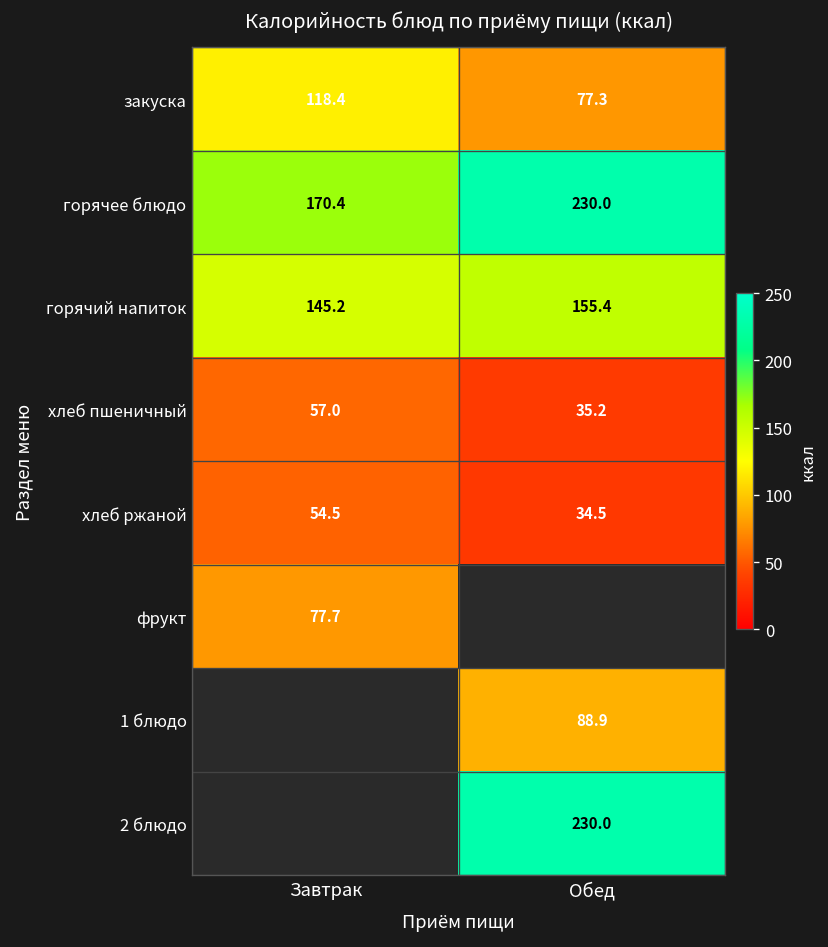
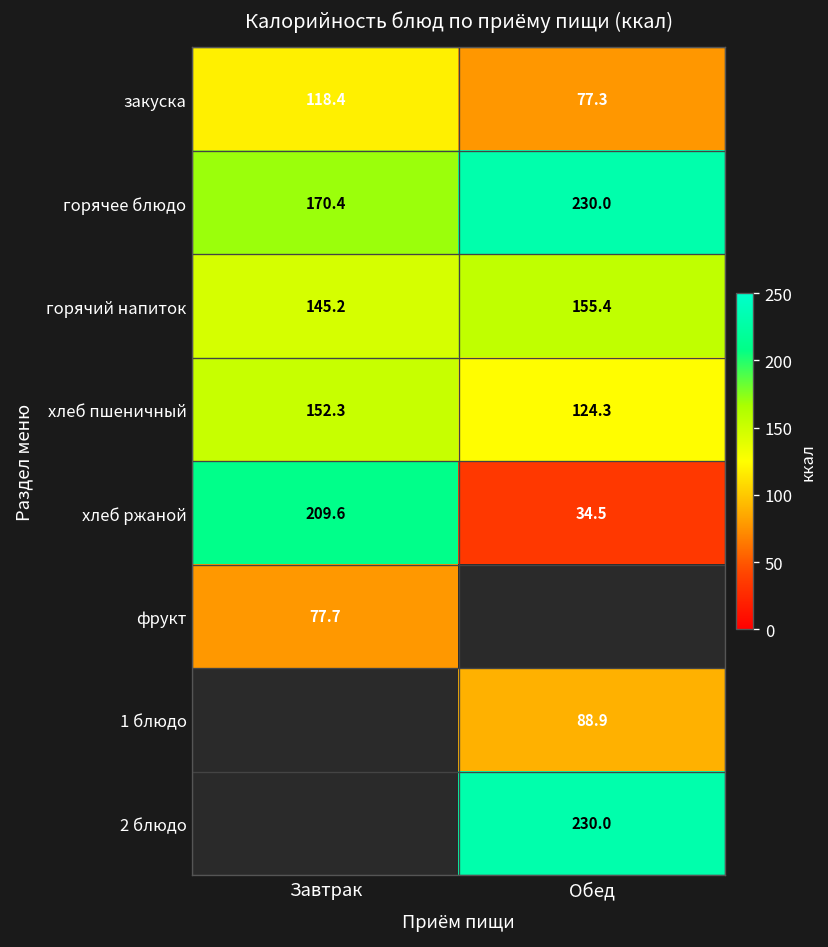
  {
    "закуска": {
      "Завтрак": 118.4,
      "Обед": 77.3
    },
    "горячее блюдо": {
      "Завтрак": 170.4,
      "Обед": 230.0
    },
    "горячий напиток": {
      "Завтрак": 145.2,
      "Обед": 155.4
    },
    "хлеб пшеничный": {
-     "Завтрак": 57.0,
-     "Обед": 35.2
+     "Завтрак": 152.3,
+     "Обед": 124.3
    },
    "хлеб ржаной": {
-     "Завтрак": 54.5,
+     "Завтрак": 209.6,
      "Обед": 34.5
    },
    "фрукт": {
      "Завтрак": 77.7
    },
    "1 блюдо": {
      "Обед": 88.9
    },
    "2 блюдо": {
      "Обед": 230.0
    }
  }
